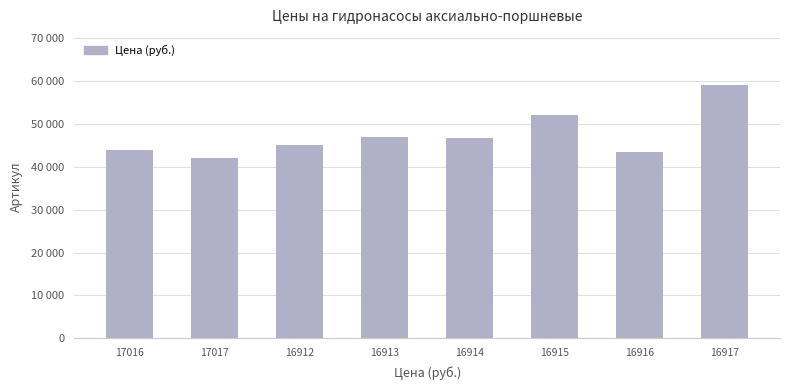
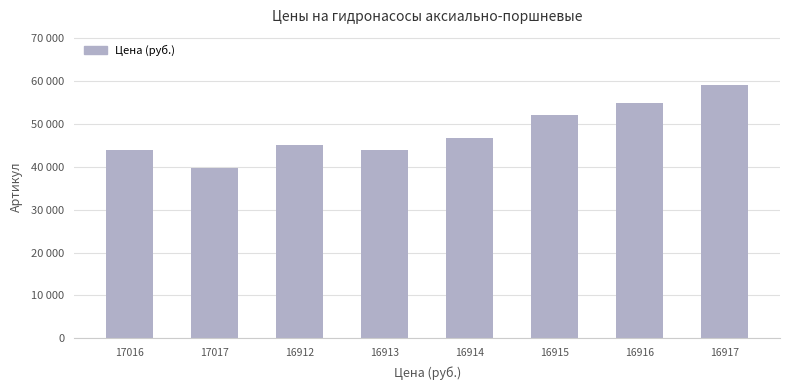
  {
    "17016": 44000,
-   "17017": 42000,
+   "17017": 40000,
    "16912": 45000,
-   "16913": 47000,
+   "16913": 44000,
    "16914": 47000,
    "16915": 52000,
-   "16916": 43000,
+   "16916": 55000,
    "16917": 59000
  }
